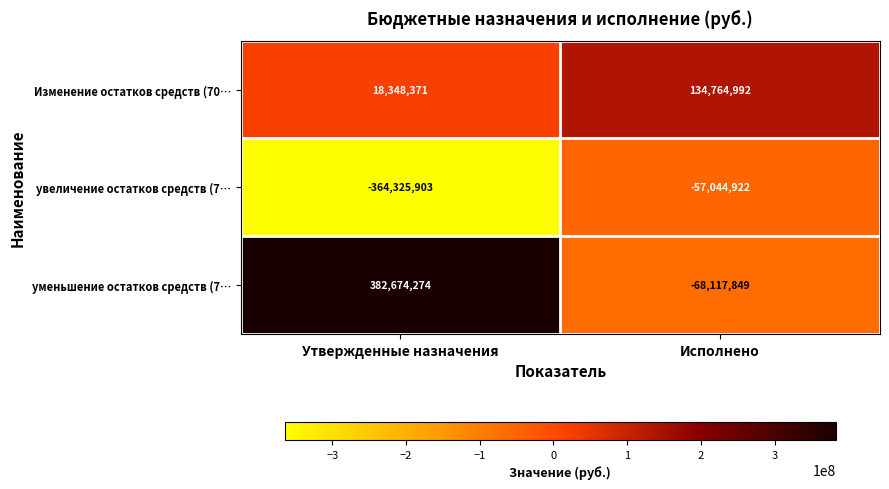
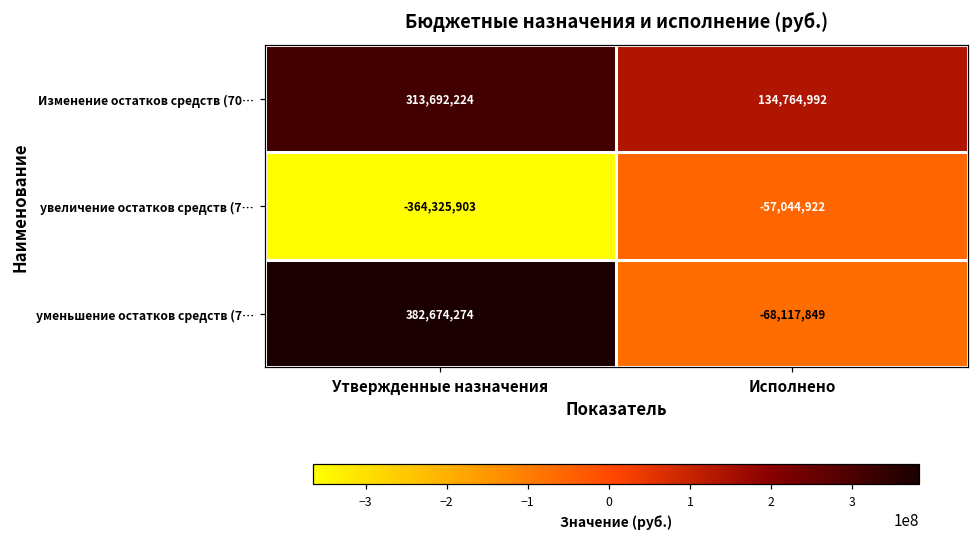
  {
    "Изменение остатков средств (70…": {
-     "Утвержденные назначения": "18,348,371",
+     "Утвержденные назначения": "313,692,224",
      "Исполнено": "134,764,992"
    },
    "увеличение остатков средств (7…": {
      "Утвержденные назначения": "-364,325,903",
      "Исполнено": "-57,044,922"
    },
    "уменьшение остатков средств (7…": {
      "Утвержденные назначения": "382,674,274",
      "Исполнено": "-68,117,849"
    }
  }
